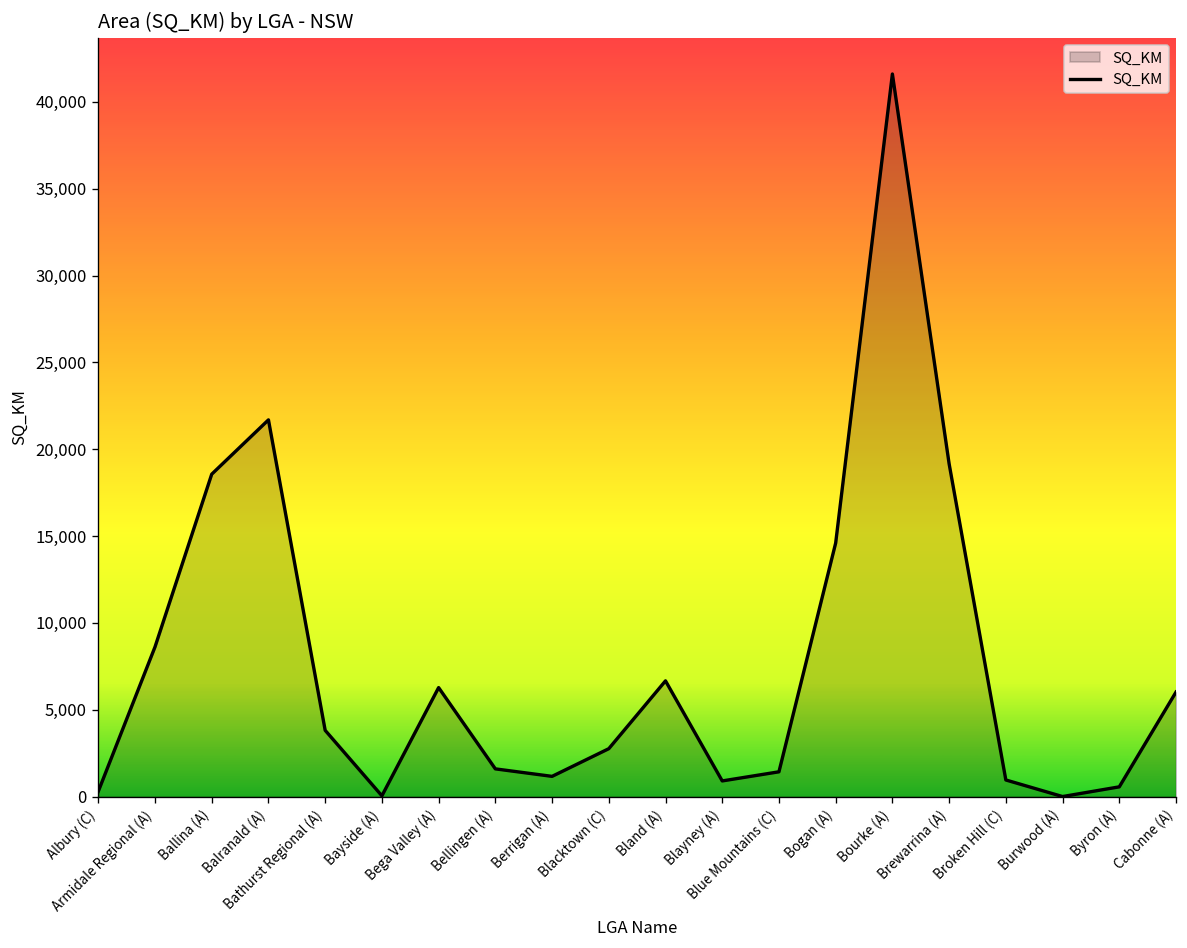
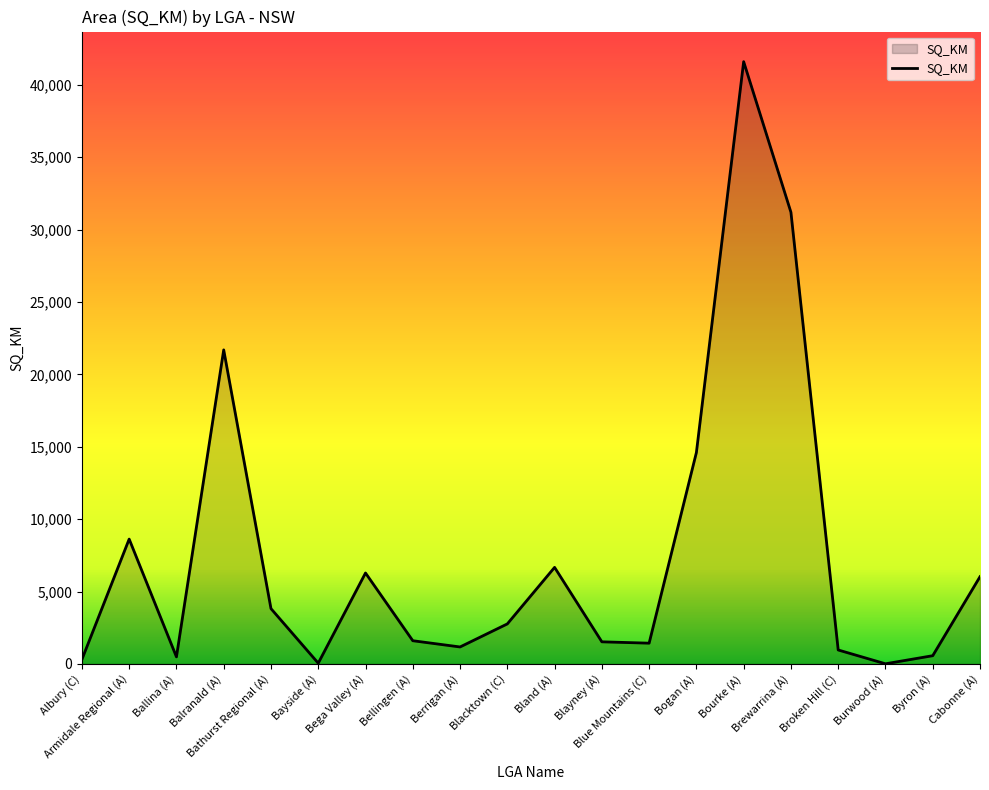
  {
    "Albury (C)": "300",
    "Armidale Regional (A)": "8,600",
-   "Ballina (A)": "18,600",
+   "Ballina (A)": "500",
    "Balranald (A)": "21,700",
    "Bathurst Regional (A)": "3,800",
    "Bayside (A)": "0",
    "Bega Valley (A)": "6,300",
    "Bellingen (A)": "1,600",
    "Berrigan (A)": "1,200",
    "Blacktown (C)": "2,800",
    "Bland (A)": "6,700",
-   "Blayney (A)": "900",
+   "Blayney (A)": "1,500",
    "Blue Mountains (C)": "1,400",
    "Bogan (A)": "14,600",
    "Bourke (A)": "41,600",
-   "Brewarrina (A)": "19,200",
+   "Brewarrina (A)": "31,200",
    "Broken Hill (C)": "1,000",
    "Burwood (A)": "0",
    "Byron (A)": "600",
    "Cabonne (A)": "6,000"
  }
